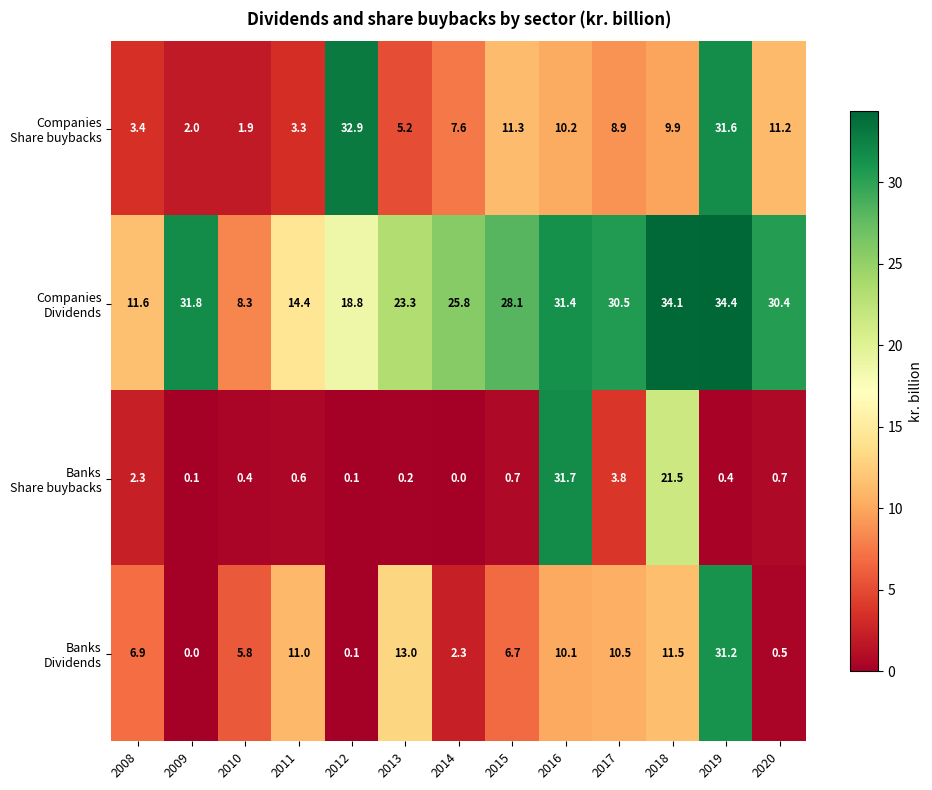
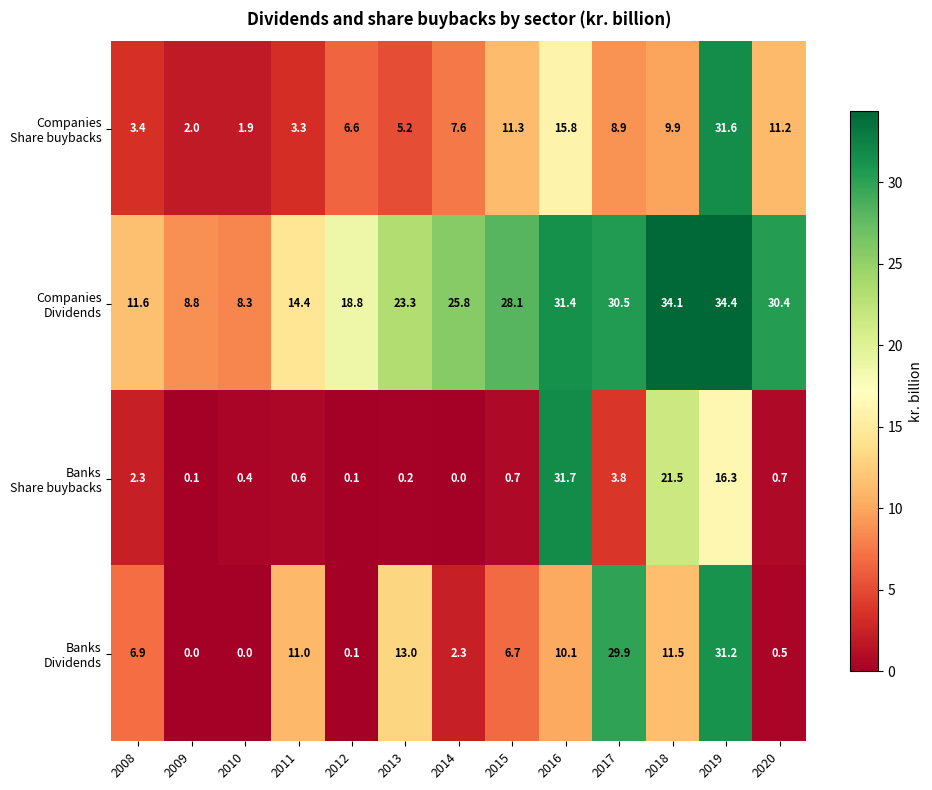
  {
    "Companies Share buybacks": {
      "2008": 3.4,
      "2009": 2.0,
      "2010": 1.9,
      "2011": 3.3,
-     "2012": 32.9,
+     "2012": 6.6,
      "2013": 5.2,
      "2014": 7.6,
      "2015": 11.3,
-     "2016": 10.2,
+     "2016": 15.8,
      "2017": 8.9,
      "2018": 9.9,
      "2019": 31.6,
      "2020": 11.2
    },
    "Companies Dividends": {
      "2008": 11.6,
-     "2009": 31.8,
+     "2009": 8.8,
      "2010": 8.3,
      "2011": 14.4,
      "2012": 18.8,
      "2013": 23.3,
      "2014": 25.8,
      "2015": 28.1,
      "2016": 31.4,
      "2017": 30.5,
      "2018": 34.1,
      "2019": 34.4,
      "2020": 30.4
    },
    "Banks Share buybacks": {
      "2008": 2.3,
      "2009": 0.1,
      "2010": 0.4,
      "2011": 0.6,
      "2012": 0.1,
      "2013": 0.2,
      "2014": 0.0,
      "2015": 0.7,
      "2016": 31.7,
      "2017": 3.8,
      "2018": 21.5,
-     "2019": 0.4,
+     "2019": 16.3,
      "2020": 0.7
    },
    "Banks Dividends": {
      "2008": 6.9,
      "2009": 0.0,
-     "2010": 5.8,
+     "2010": 0.0,
      "2011": 11.0,
      "2012": 0.1,
      "2013": 13.0,
      "2014": 2.3,
      "2015": 6.7,
      "2016": 10.1,
-     "2017": 10.5,
+     "2017": 29.9,
      "2018": 11.5,
      "2019": 31.2,
      "2020": 0.5
    }
  }
